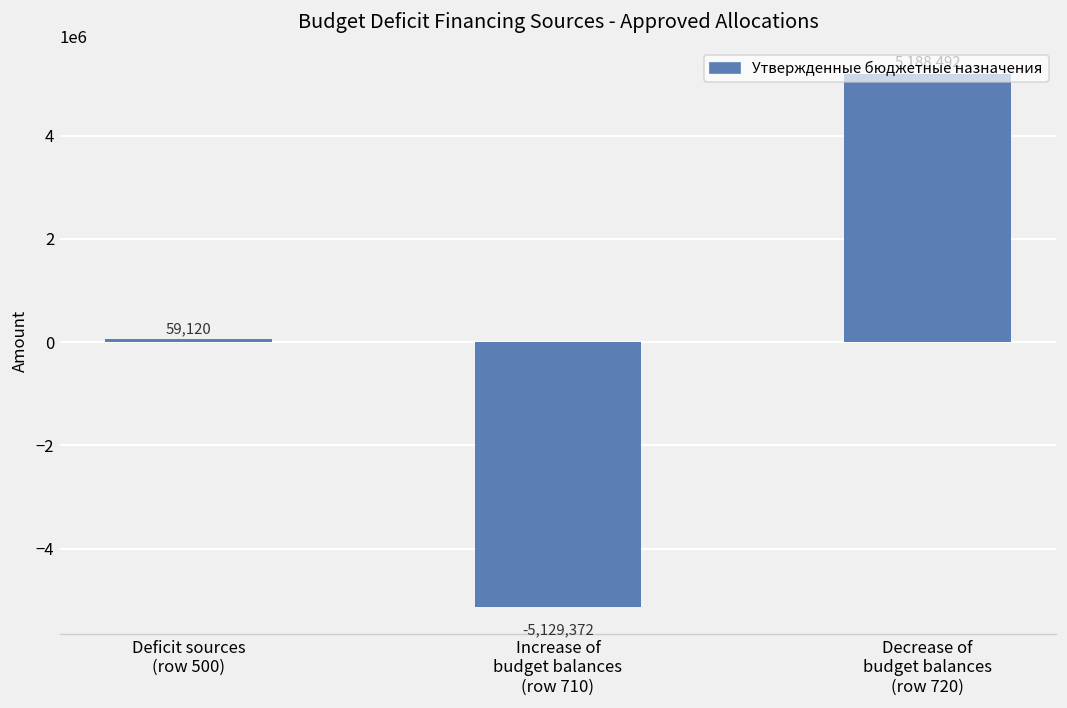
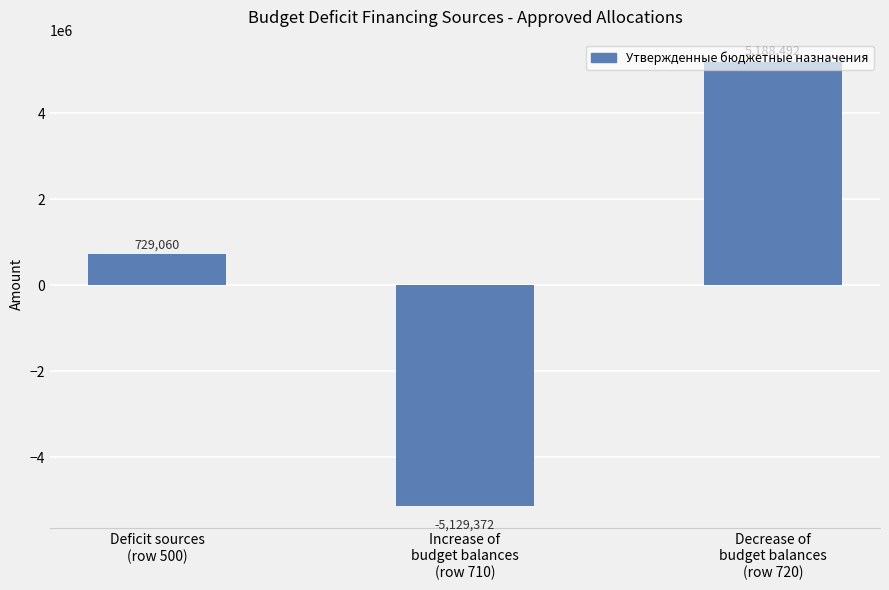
  {
-   "Deficit sources (row 500)": "59,120",
+   "Deficit sources (row 500)": "729,060",
    "Increase of budget balances (row 710)": "-5,129,372"
  }
